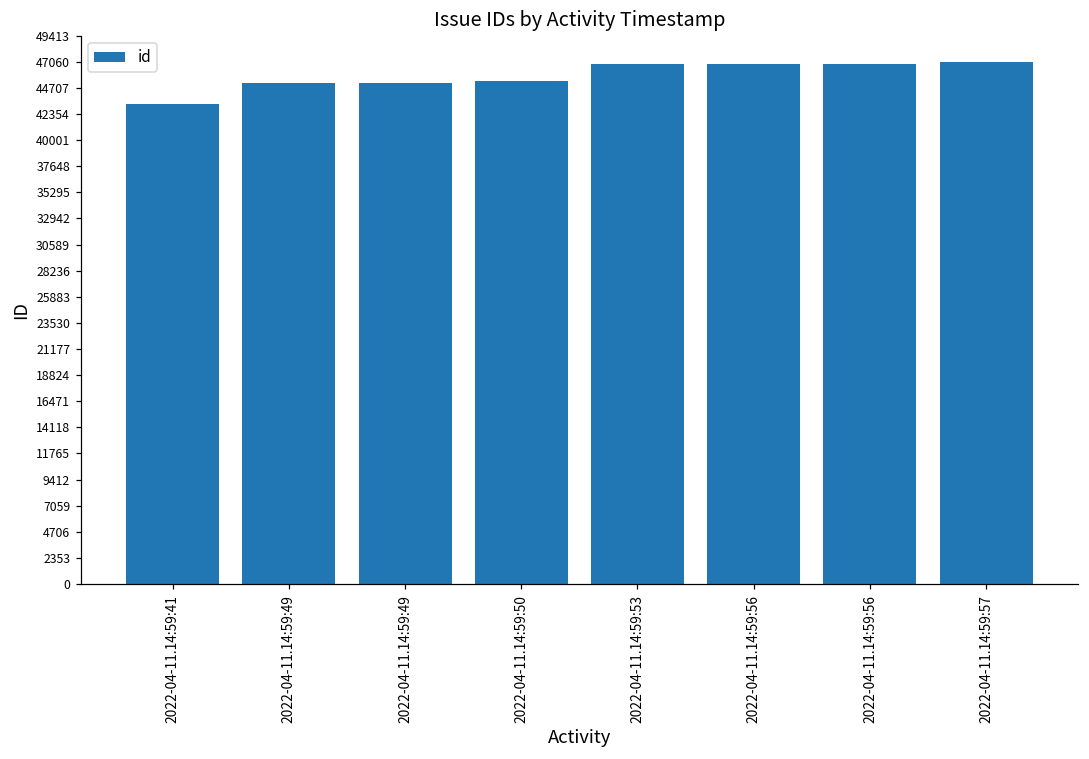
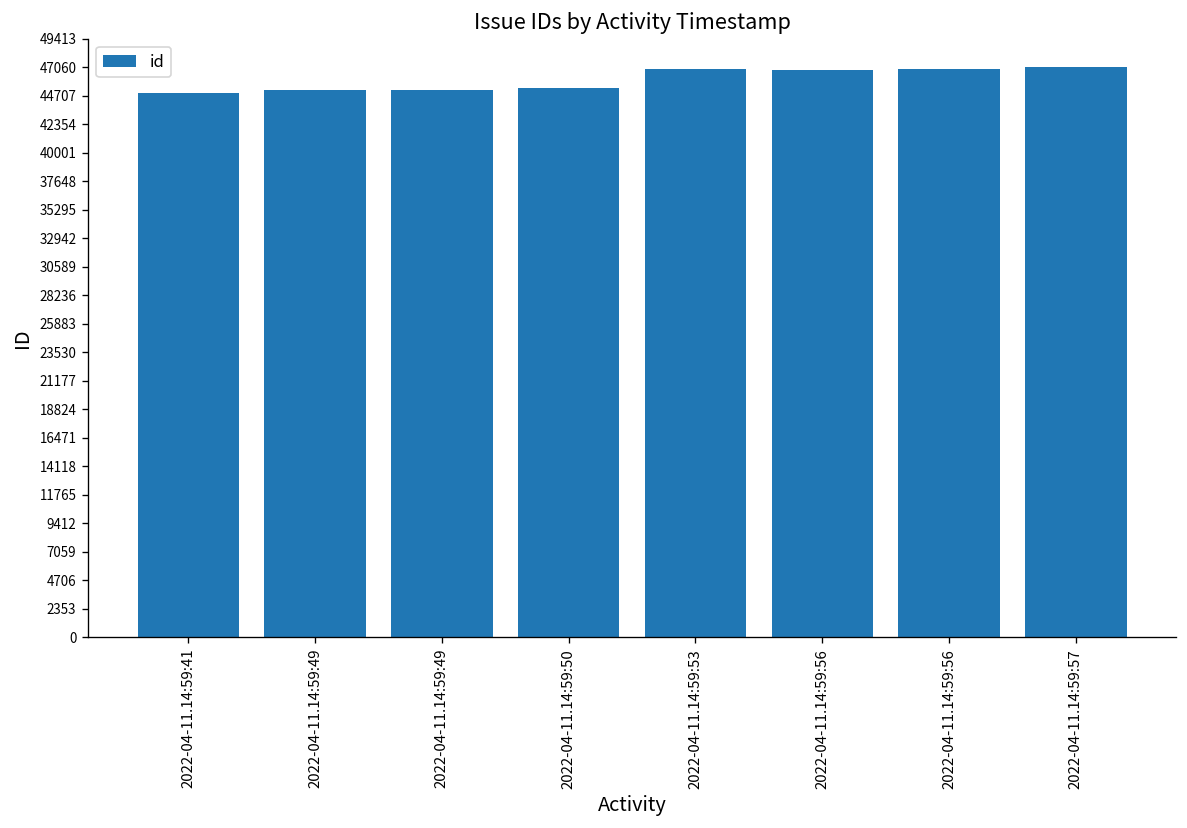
  {
-   "2022-04-11.14:59:41": 43200,
+   "2022-04-11.14:59:41": 44900,
    "2022-04-11.14:59:50": 45300,
    "2022-04-11.14:59:53": 46900,
    "2022-04-11.14:59:57": 47100
  }
